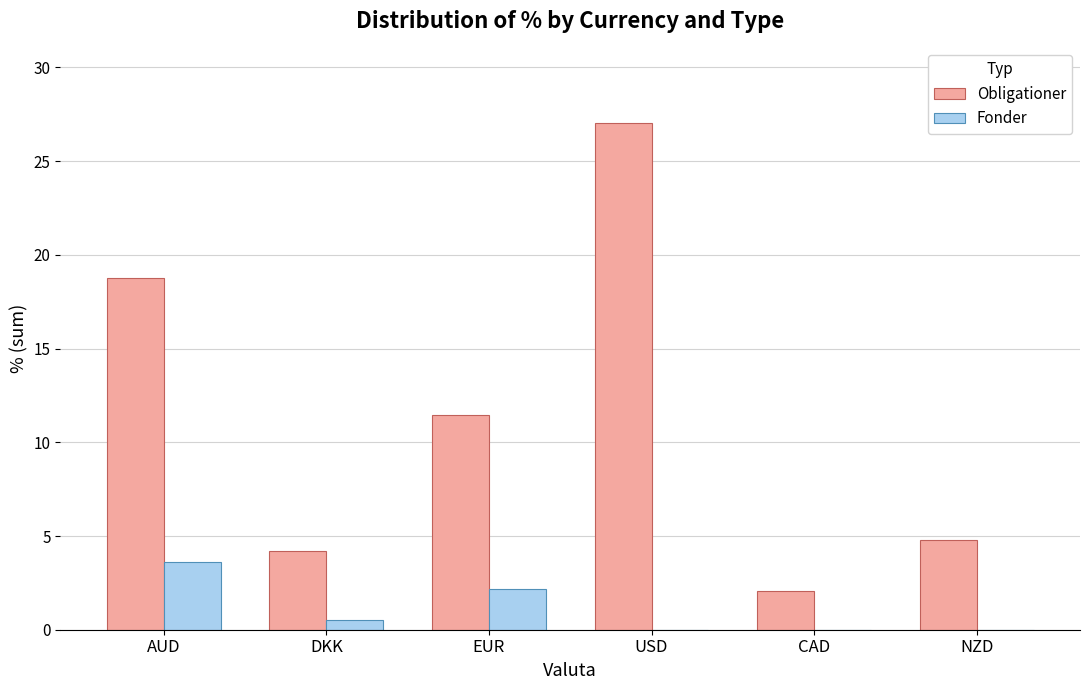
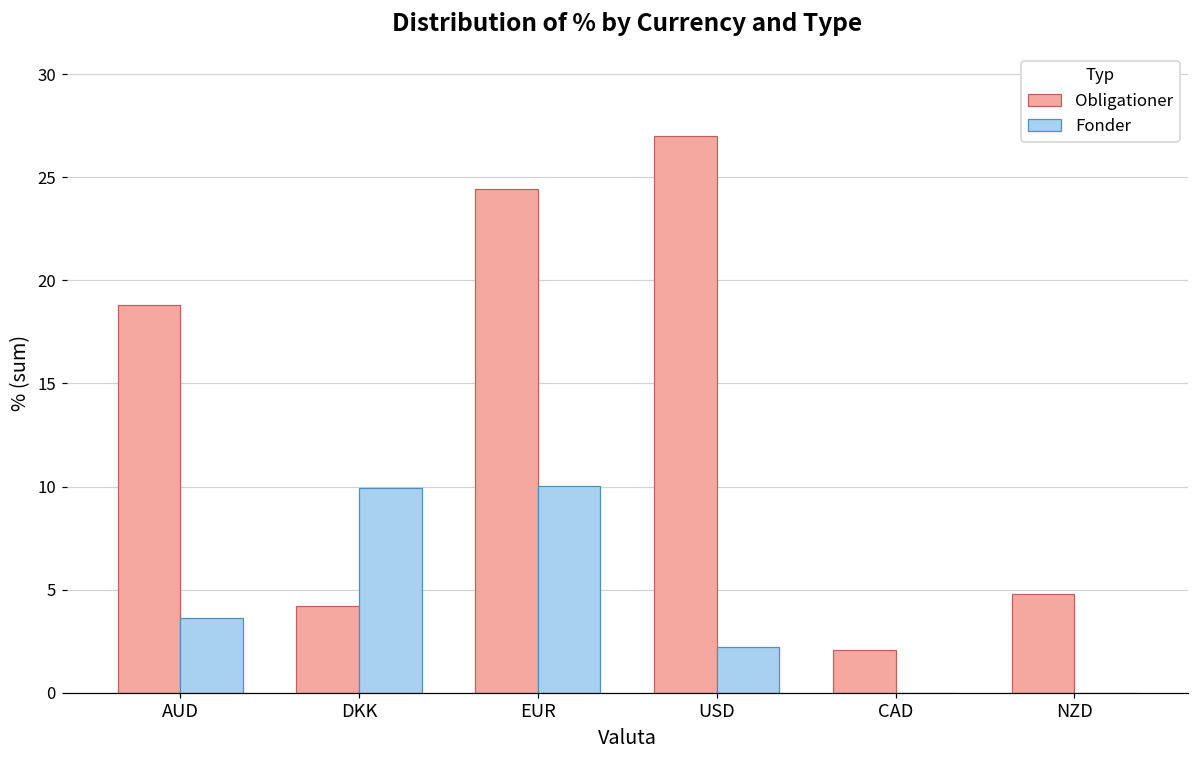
  {
    "Obligationer": {
      "AUD": 18.8,
      "DKK": 4.2,
-     "EUR": 11.5,
+     "EUR": 24.4,
      "USD": 27.0,
      "CAD": 2.1,
      "NZD": 4.8
    },
    "Fonder": {
      "AUD": 3.6,
-     "DKK": 0.5,
-     "EUR": 2.2,
-     "USD": 0.0,
+     "DKK": 9.9,
+     "EUR": 10.0,
+     "USD": 2.2,
      "CAD": 0.0,
      "NZD": 0.0
    }
  }
